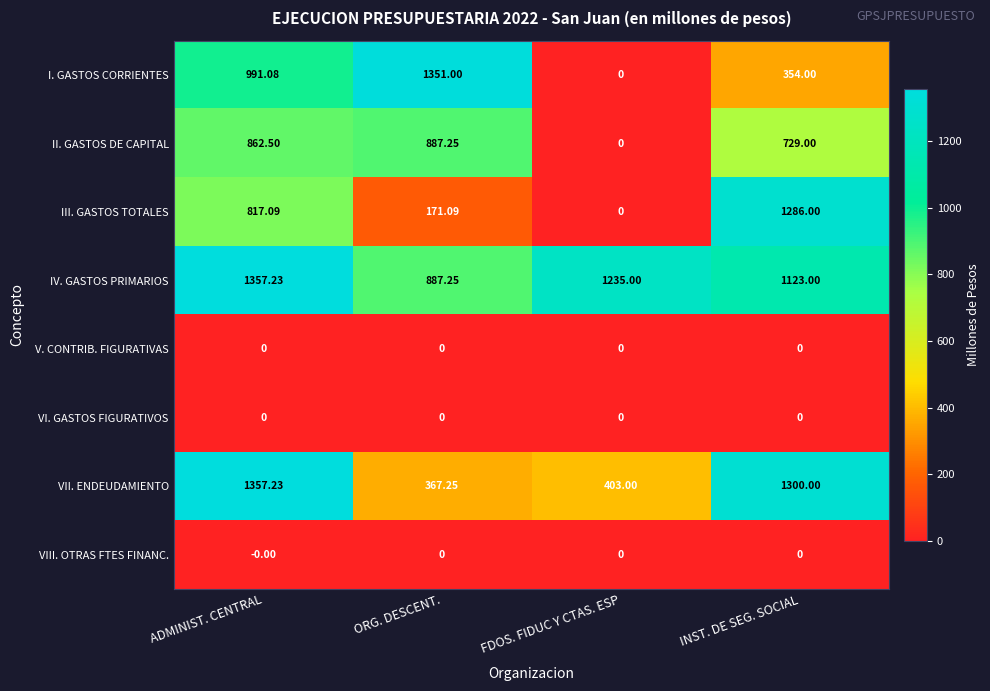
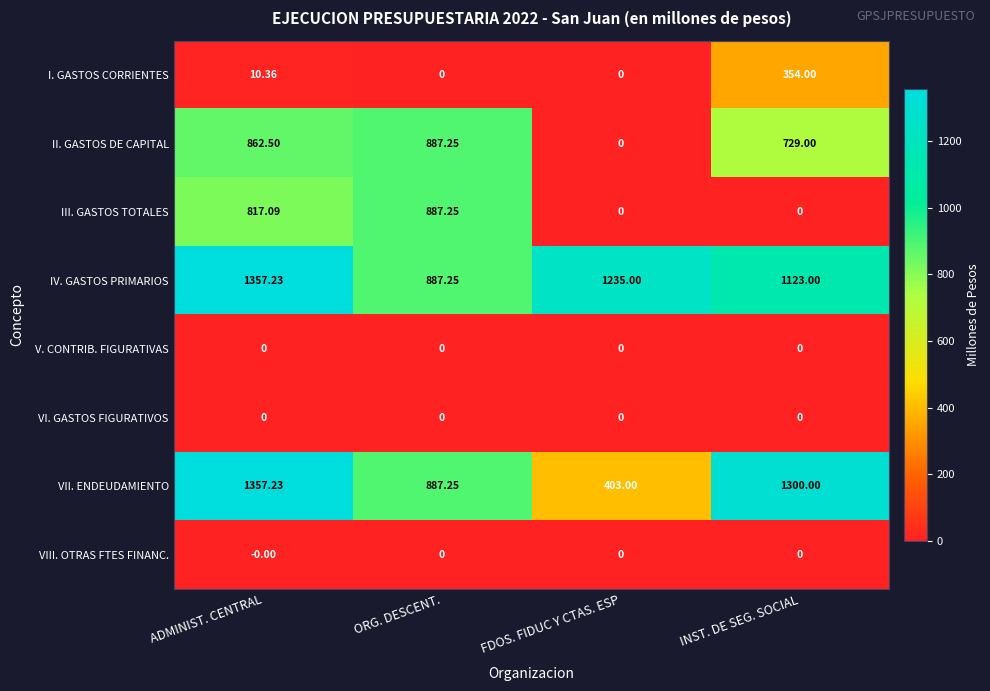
  {
    "I. GASTOS CORRIENTES": {
-     "ADMINIST. CENTRAL": 991.08,
-     "ORG. DESCENT.": 1351.00,
+     "ADMINIST. CENTRAL": 10.36,
+     "ORG. DESCENT.": 0,
      "FDOS. FIDUC Y CTAS. ESP": 0,
      "INST. DE SEG. SOCIAL": 354.00
    },
    "II. GASTOS DE CAPITAL": {
      "ADMINIST. CENTRAL": 862.50,
      "ORG. DESCENT.": 887.25,
      "FDOS. FIDUC Y CTAS. ESP": 0,
      "INST. DE SEG. SOCIAL": 729.00
    },
    "III. GASTOS TOTALES": {
      "ADMINIST. CENTRAL": 817.09,
-     "ORG. DESCENT.": 171.09,
+     "ORG. DESCENT.": 887.25,
      "FDOS. FIDUC Y CTAS. ESP": 0,
-     "INST. DE SEG. SOCIAL": 1286.00
+     "INST. DE SEG. SOCIAL": 0
    },
    "IV. GASTOS PRIMARIOS": {
      "ADMINIST. CENTRAL": 1357.23,
      "ORG. DESCENT.": 887.25,
      "FDOS. FIDUC Y CTAS. ESP": 1235.00,
      "INST. DE SEG. SOCIAL": 1123.00
    },
    "V. CONTRIB. FIGURATIVAS": {
      "ADMINIST. CENTRAL": 0,
      "ORG. DESCENT.": 0,
      "FDOS. FIDUC Y CTAS. ESP": 0,
      "INST. DE SEG. SOCIAL": 0
    },
    "VI. GASTOS FIGURATIVOS": {
      "ADMINIST. CENTRAL": 0,
      "ORG. DESCENT.": 0,
      "FDOS. FIDUC Y CTAS. ESP": 0,
      "INST. DE SEG. SOCIAL": 0
    },
    "VII. ENDEUDAMIENTO": {
      "ADMINIST. CENTRAL": 1357.23,
-     "ORG. DESCENT.": 367.25,
+     "ORG. DESCENT.": 887.25,
      "FDOS. FIDUC Y CTAS. ESP": 403.00,
      "INST. DE SEG. SOCIAL": 1300.00
    },
    "VIII. OTRAS FTES FINANC.": {
      "ADMINIST. CENTRAL": -0.00,
      "ORG. DESCENT.": 0,
      "FDOS. FIDUC Y CTAS. ESP": 0,
      "INST. DE SEG. SOCIAL": 0
    }
  }
